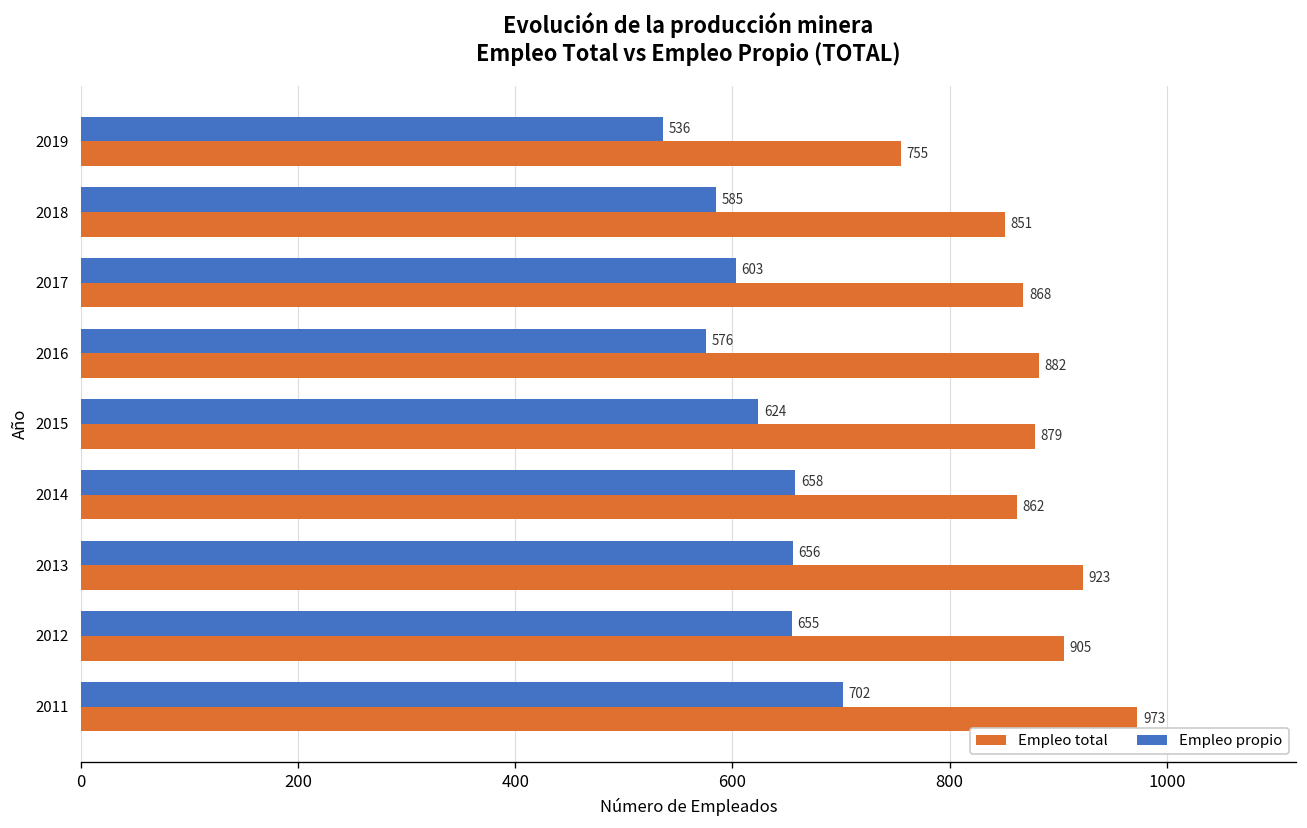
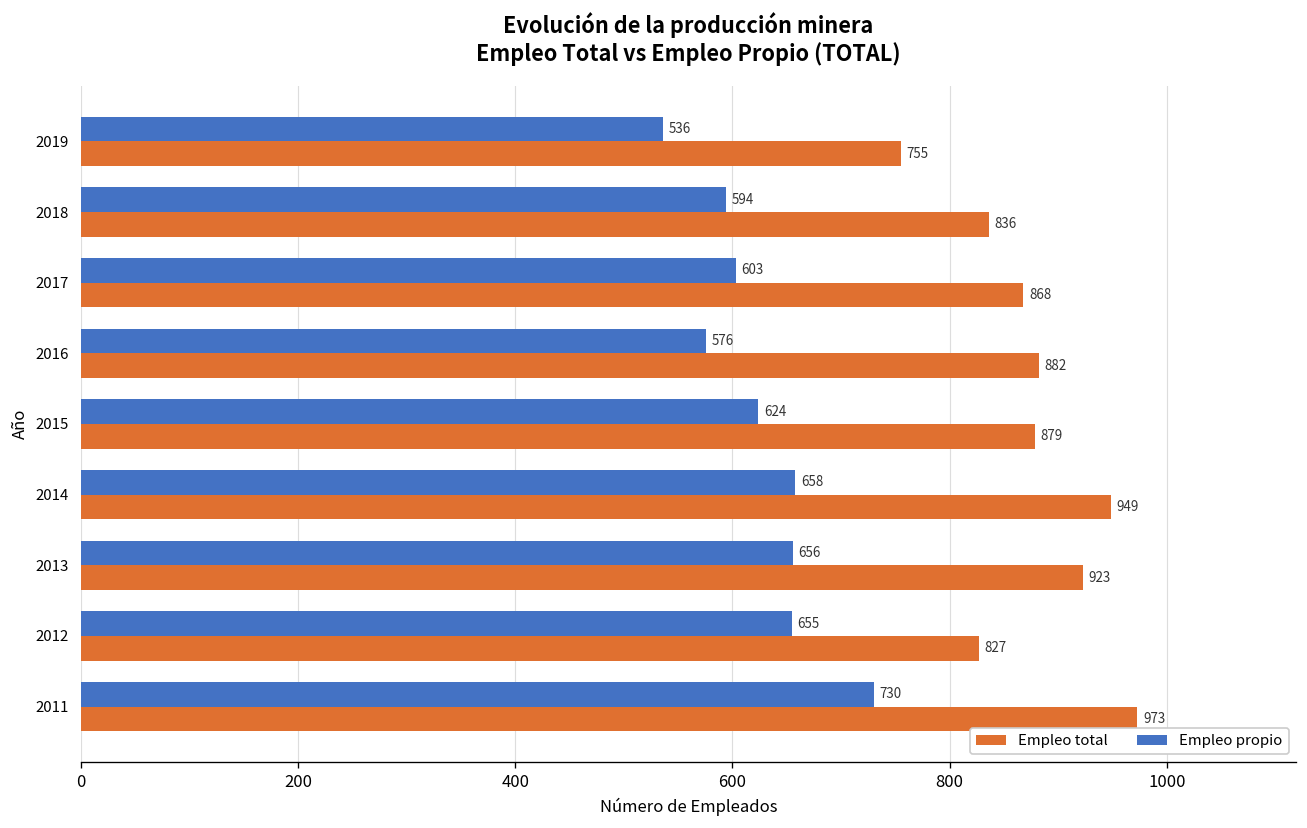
  {
    "Empleo total": {
      "2019": 755,
-     "2018": 851,
+     "2018": 836,
      "2017": 868,
      "2016": 882,
      "2015": 879,
-     "2014": 862,
+     "2014": 949,
      "2013": 923,
-     "2012": 905,
+     "2012": 827,
      "2011": 973
    },
    "Empleo propio": {
      "2019": 536,
-     "2018": 585,
+     "2018": 594,
      "2017": 603,
      "2016": 576,
      "2015": 624,
      "2014": 658,
      "2013": 656,
      "2012": 655,
-     "2011": 702
+     "2011": 730
    }
  }
